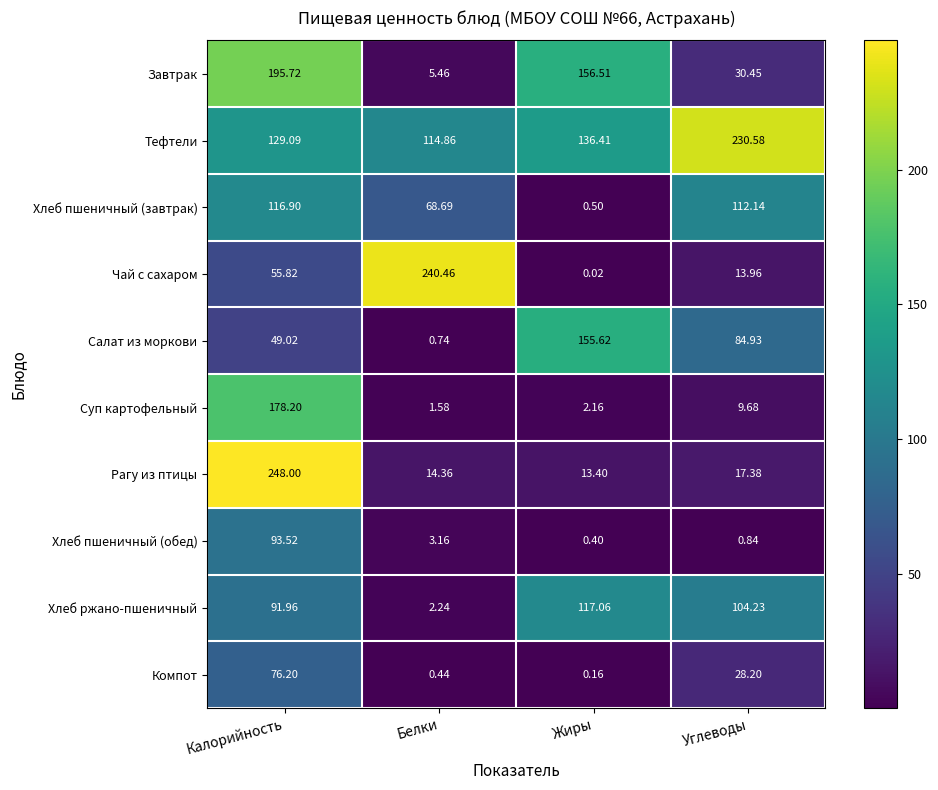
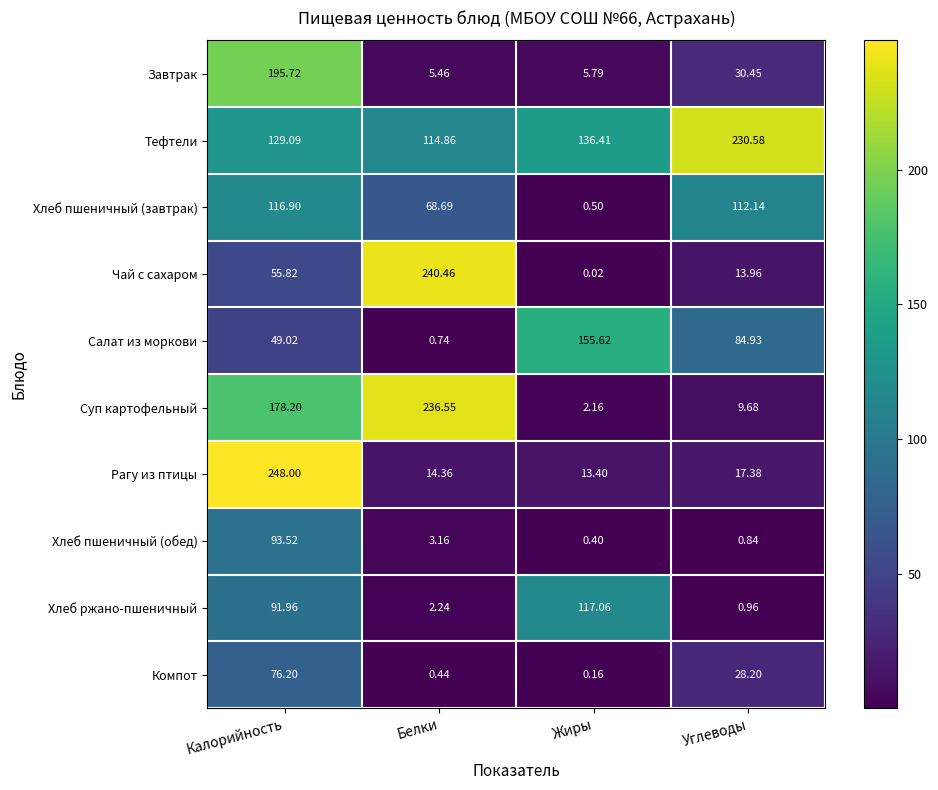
  {
    "Завтрак": {
      "Калорийность": 195.72,
      "Белки": 5.46,
-     "Жиры": 156.51,
+     "Жиры": 5.79,
      "Углеводы": 30.45
    },
    "Тефтели": {
      "Калорийность": 129.09,
      "Белки": 114.86,
      "Жиры": 136.41,
      "Углеводы": 230.58
    },
    "Хлеб пшеничный (завтрак)": {
      "Калорийность": 116.90,
      "Белки": 68.69,
      "Жиры": 0.50,
      "Углеводы": 112.14
    },
    "Чай с сахаром": {
      "Калорийность": 55.82,
      "Белки": 240.46,
      "Жиры": 0.02,
      "Углеводы": 13.96
    },
    "Салат из моркови": {
      "Калорийность": 49.02,
      "Белки": 0.74,
      "Жиры": 155.62,
      "Углеводы": 84.93
    },
    "Суп картофельный": {
      "Калорийность": 178.20,
-     "Белки": 1.58,
+     "Белки": 236.55,
      "Жиры": 2.16,
      "Углеводы": 9.68
    },
    "Рагу из птицы": {
      "Калорийность": 248.00,
      "Белки": 14.36,
      "Жиры": 13.40,
      "Углеводы": 17.38
    },
    "Хлеб пшеничный (обед)": {
      "Калорийность": 93.52,
      "Белки": 3.16,
      "Жиры": 0.40,
      "Углеводы": 0.84
    },
    "Хлеб ржано-пшеничный": {
      "Калорийность": 91.96,
      "Белки": 2.24,
      "Жиры": 117.06,
-     "Углеводы": 104.23
+     "Углеводы": 0.96
    },
    "Компот": {
      "Калорийность": 76.20,
      "Белки": 0.44,
      "Жиры": 0.16,
      "Углеводы": 28.20
    }
  }
